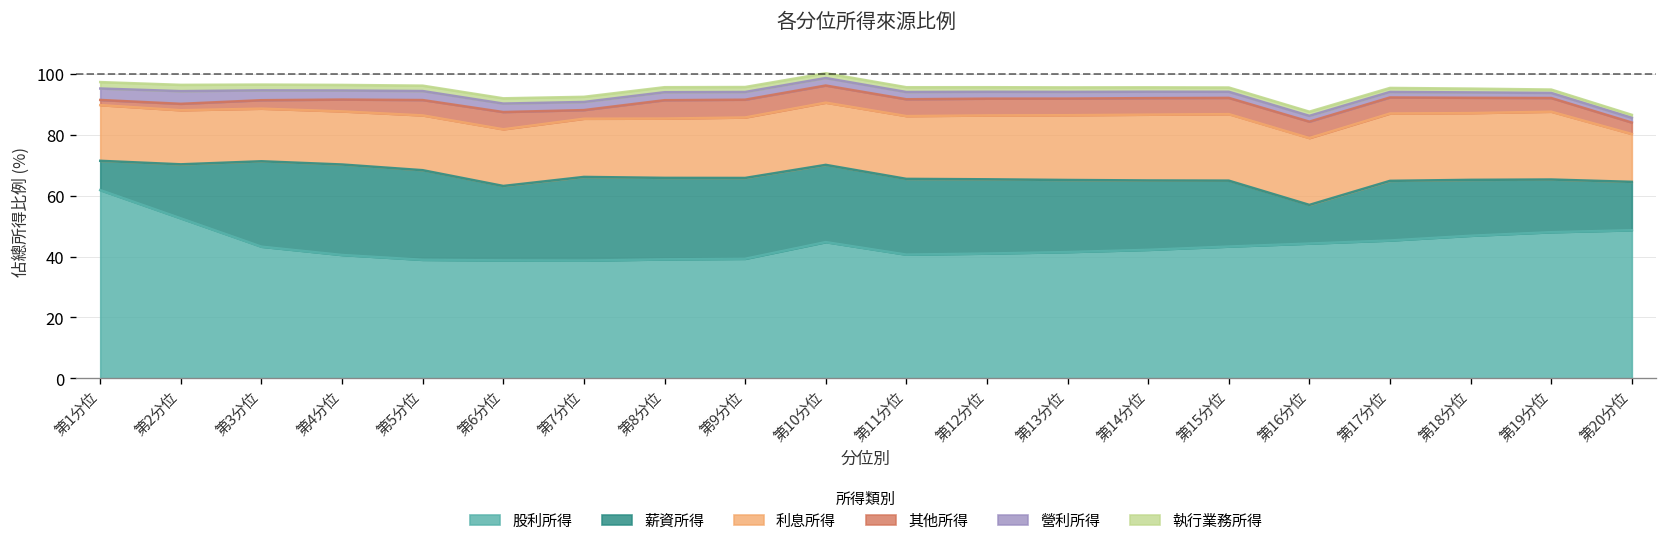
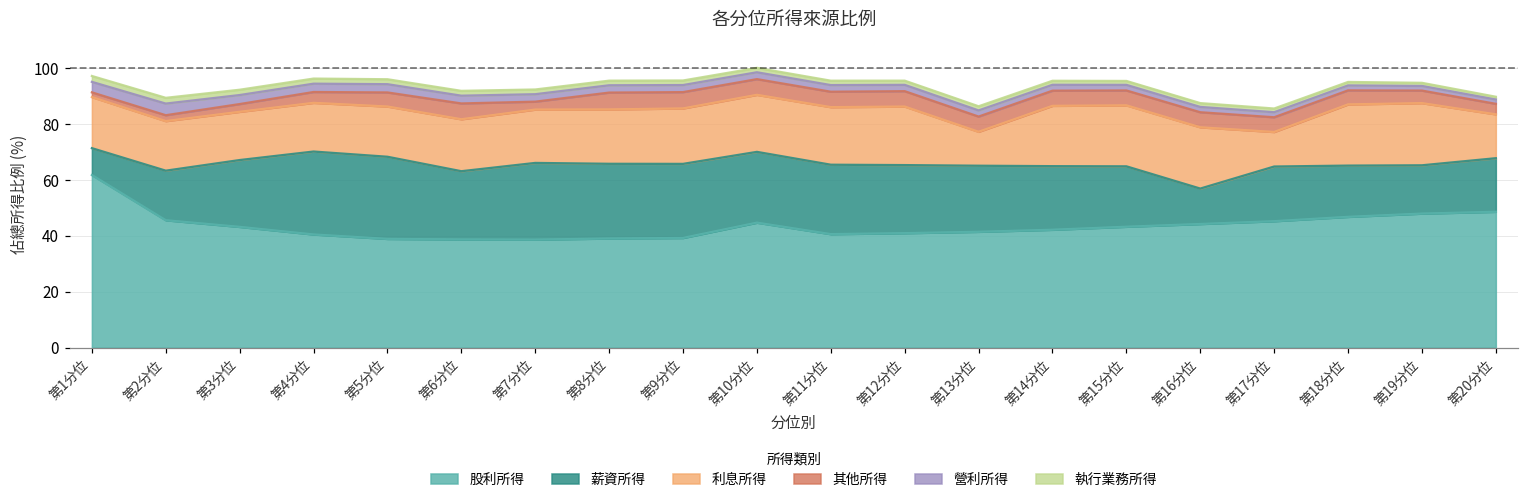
  {
    "股利所得": {
      "第1分位": 62,
-     "第2分位": 53,
+     "第2分位": 46,
      "第3分位": 43,
      "第4分位": 41,
      "第5分位": 39,
      "第6分位": 39,
      "第7分位": 39,
      "第8分位": 39,
      "第9分位": 39,
      "第10分位": 45,
      "第11分位": 41,
      "第12分位": 41,
      "第13分位": 41,
      "第14分位": 42,
      "第15分位": 43,
      "第16分位": 44,
      "第17分位": 45,
      "第18分位": 47,
      "第19分位": 48,
      "第20分位": 49
    },
    "薪資所得": {
      "第1分位": 10,
      "第2分位": 18,
-     "第3分位": 28,
+     "第3分位": 24,
      "第4分位": 30,
      "第5分位": 29,
      "第6分位": 24,
      "第7分位": 27,
      "第8分位": 27,
      "第9分位": 27,
      "第10分位": 25,
      "第11分位": 25,
      "第12分位": 24,
      "第13分位": 24,
      "第14分位": 23,
      "第15分位": 22,
      "第16分位": 13,
      "第17分位": 20,
      "第18分位": 18,
      "第19分位": 17,
-     "第20分位": 16
+     "第20分位": 19
    },
    "利息所得": {
      "第1分位": 18,
      "第2分位": 18,
      "第3分位": 17,
      "第4分位": 17,
      "第5分位": 18,
      "第6分位": 19,
      "第7分位": 19,
      "第8分位": 19,
      "第9分位": 20,
      "第10分位": 20,
      "第11分位": 21,
      "第12分位": 21,
-     "第13分位": 21,
+     "第13分位": 12,
      "第14分位": 22,
      "第15分位": 22,
      "第16分位": 22,
-     "第17分位": 22,
+     "第17分位": 12,
      "第18分位": 22,
      "第19分位": 22,
      "第20分位": 16
    },
    "其他所得": {
      "第1分位": 2,
      "第2分位": 2,
      "第3分位": 3,
      "第4分位": 4,
      "第5分位": 5,
      "第6分位": 6,
      "第7分位": 3,
      "第8分位": 6,
      "第9分位": 6,
      "第10分位": 6,
      "第11分位": 6,
      "第12分位": 6,
      "第13分位": 5,
      "第14分位": 5,
      "第15分位": 5,
      "第16分位": 5,
      "第17分位": 5,
      "第18分位": 5,
      "第19分位": 5,
      "第20分位": 4
    },
    "營利所得": {
      "第1分位": 4,
      "第2分位": 4,
      "第3分位": 3,
      "第4分位": 3,
      "第5分位": 3,
      "第6分位": 3,
      "第7分位": 3,
      "第8分位": 3,
      "第9分位": 3,
      "第10分位": 2,
      "第11分位": 2,
      "第12分位": 2,
      "第13分位": 2,
      "第14分位": 2,
      "第15分位": 2,
      "第16分位": 2,
      "第17分位": 2,
      "第18分位": 2,
      "第19分位": 2
    },
    "執行業務所得": {
      "第1分位": 2,
      "第2分位": 2,
      "第3分位": 2,
      "第4分位": 2,
      "第5分位": 2,
      "第6分位": 2,
      "第7分位": 2,
      "第8分位": 2,
      "第9分位": 2,
      "第10分位": 2,
      "第11分位": 2,
      "第12分位": 2,
      "第13分位": 1,
      "第14分位": 1,
      "第15分位": 1,
      "第16分位": 1,
      "第17分位": 1,
      "第18分位": 1,
      "第19分位": 1
    }
  }
